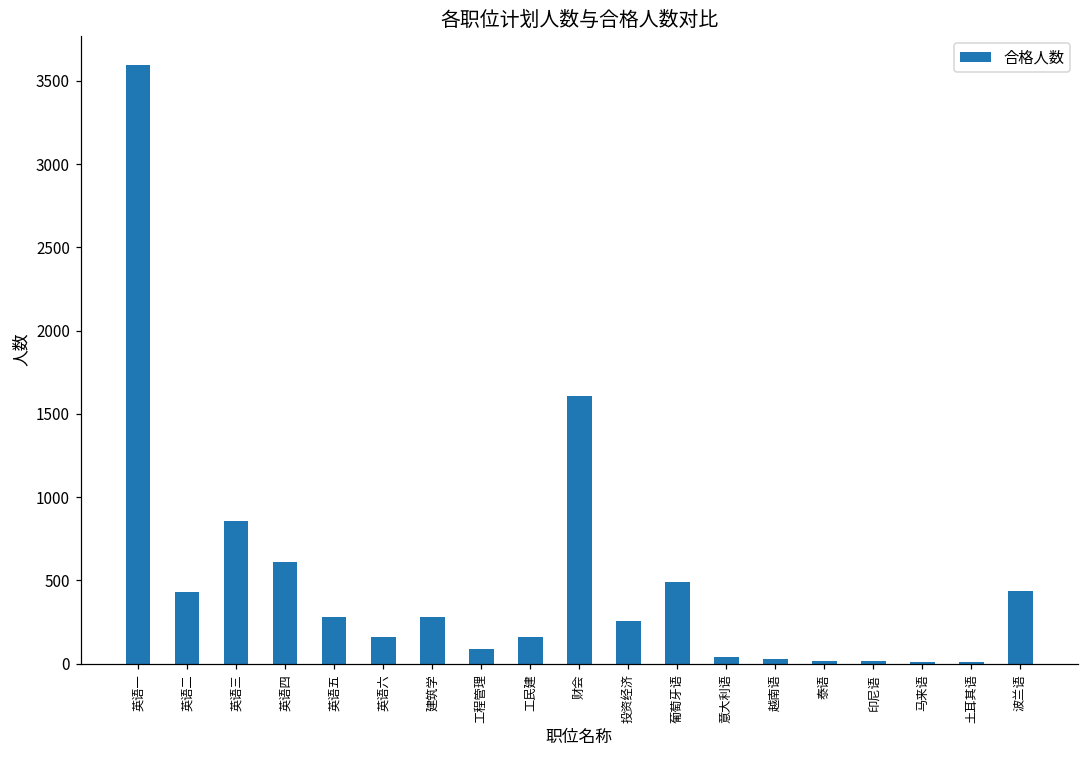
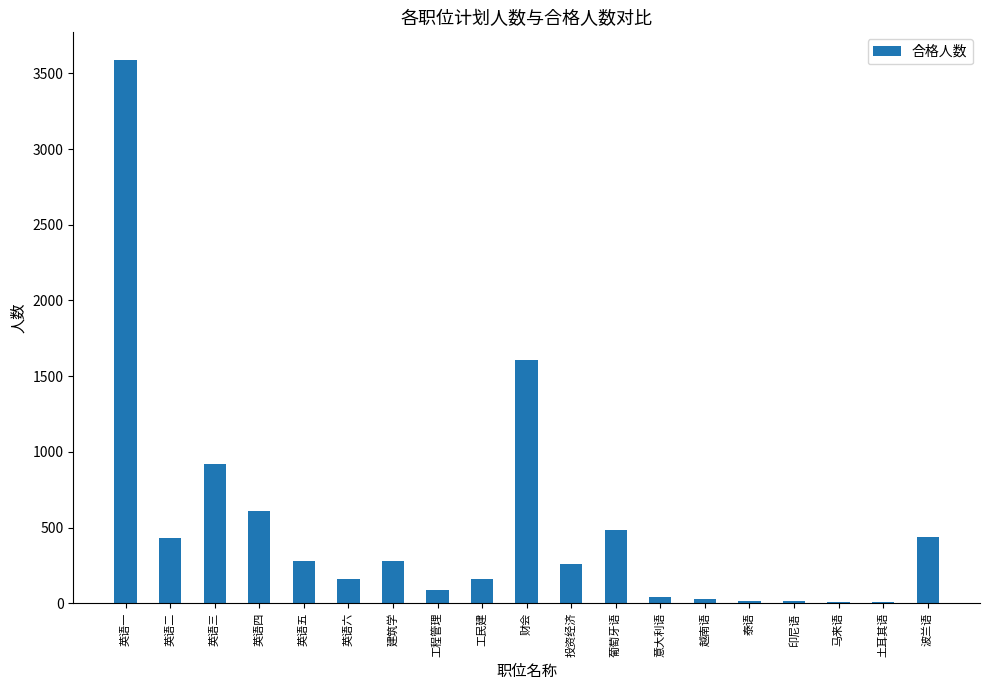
  {
    "英语一": 3590,
    "英语二": 430,
-   "英语三": 860,
+   "英语三": 920,
    "英语四": 610,
    "英语五": 280,
    "英语六": 160,
    "建筑学": 280,
    "工程管理": 90,
    "工民建": 160,
    "财会": 1610,
    "投资经济": 260,
    "葡萄牙语": 490,
    "意大利语": 40,
    "越南语": 30,
    "泰语": 20,
    "波兰语": 440
  }
